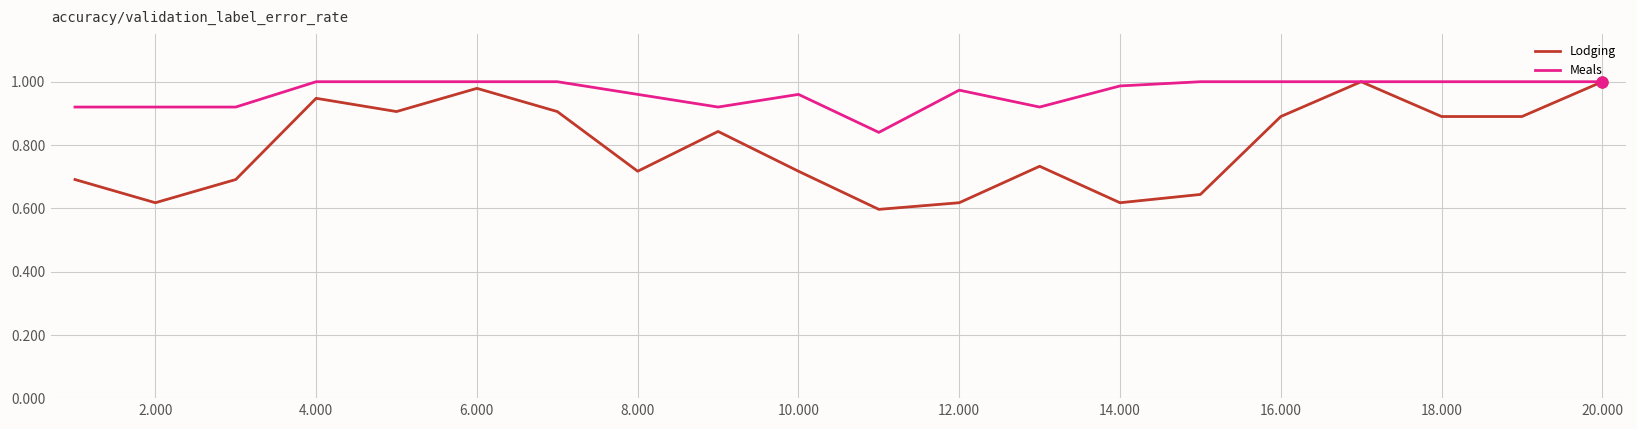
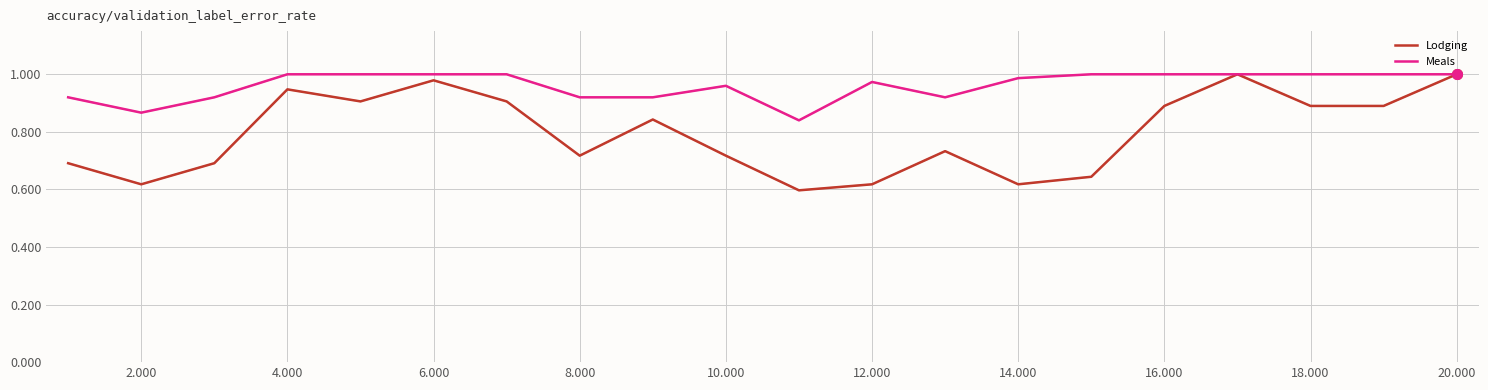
  {
    "Meals": {
-     "2.000": 0.92,
+     "2.000": 0.87,
      "4.000": 1.00,
      "6.000": 1.00,
-     "8.000": 0.96,
+     "8.000": 0.92,
      "10.000": 0.96,
      "12.000": 0.97,
      "14.000": 0.99,
      "16.000": 1.00,
      "18.000": 1.00
    }
  }
